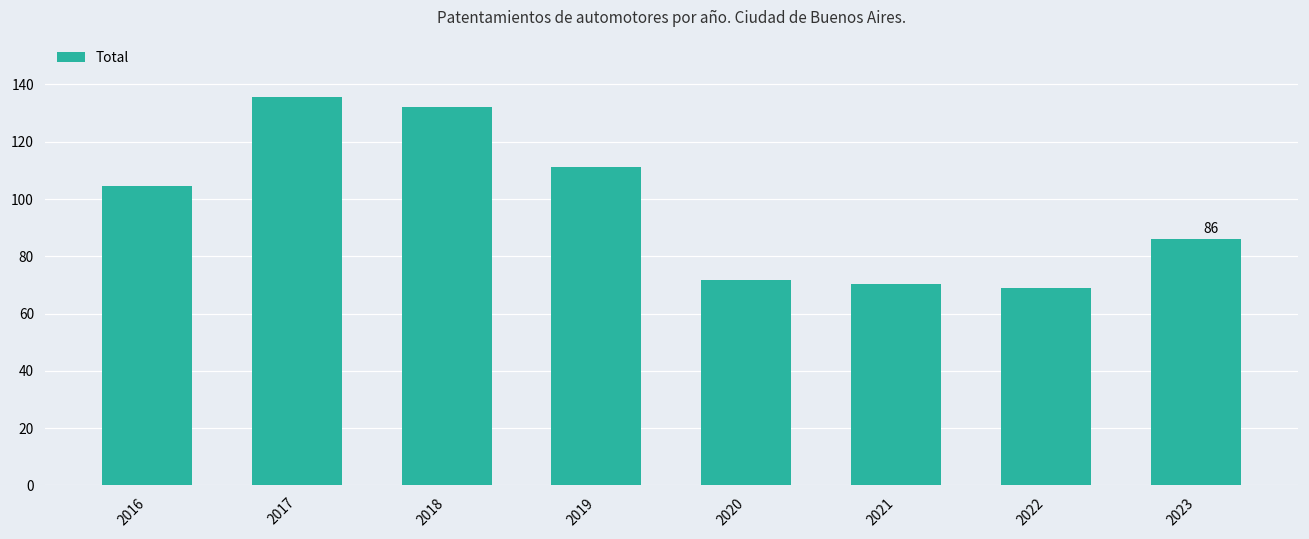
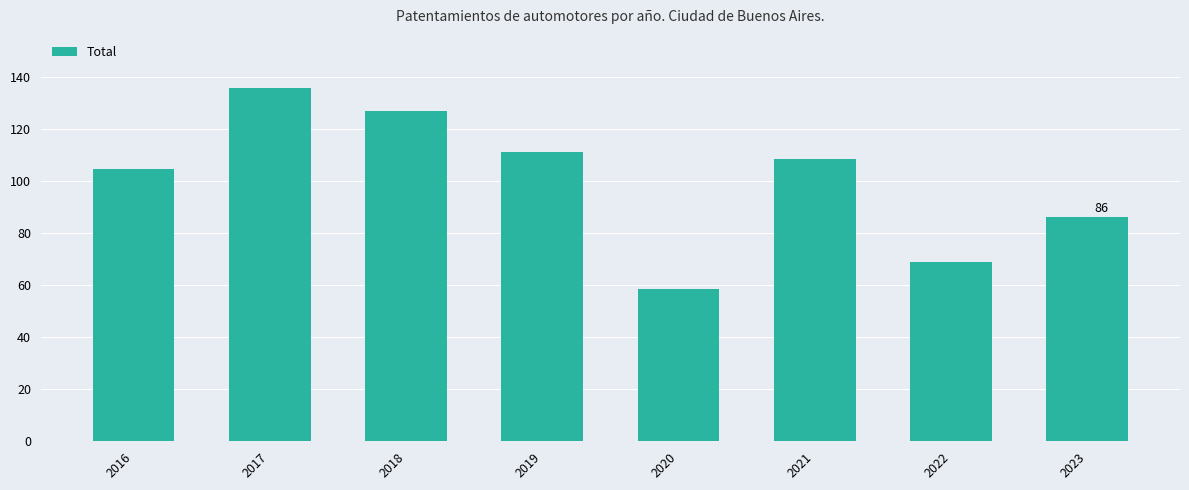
  {
    "2016": 105,
    "2017": 136,
-   "2018": 132,
+   "2018": 127,
    "2019": 111,
-   "2020": 72,
-   "2021": 70,
+   "2020": 58,
+   "2021": 109,
    "2022": 69
  }
